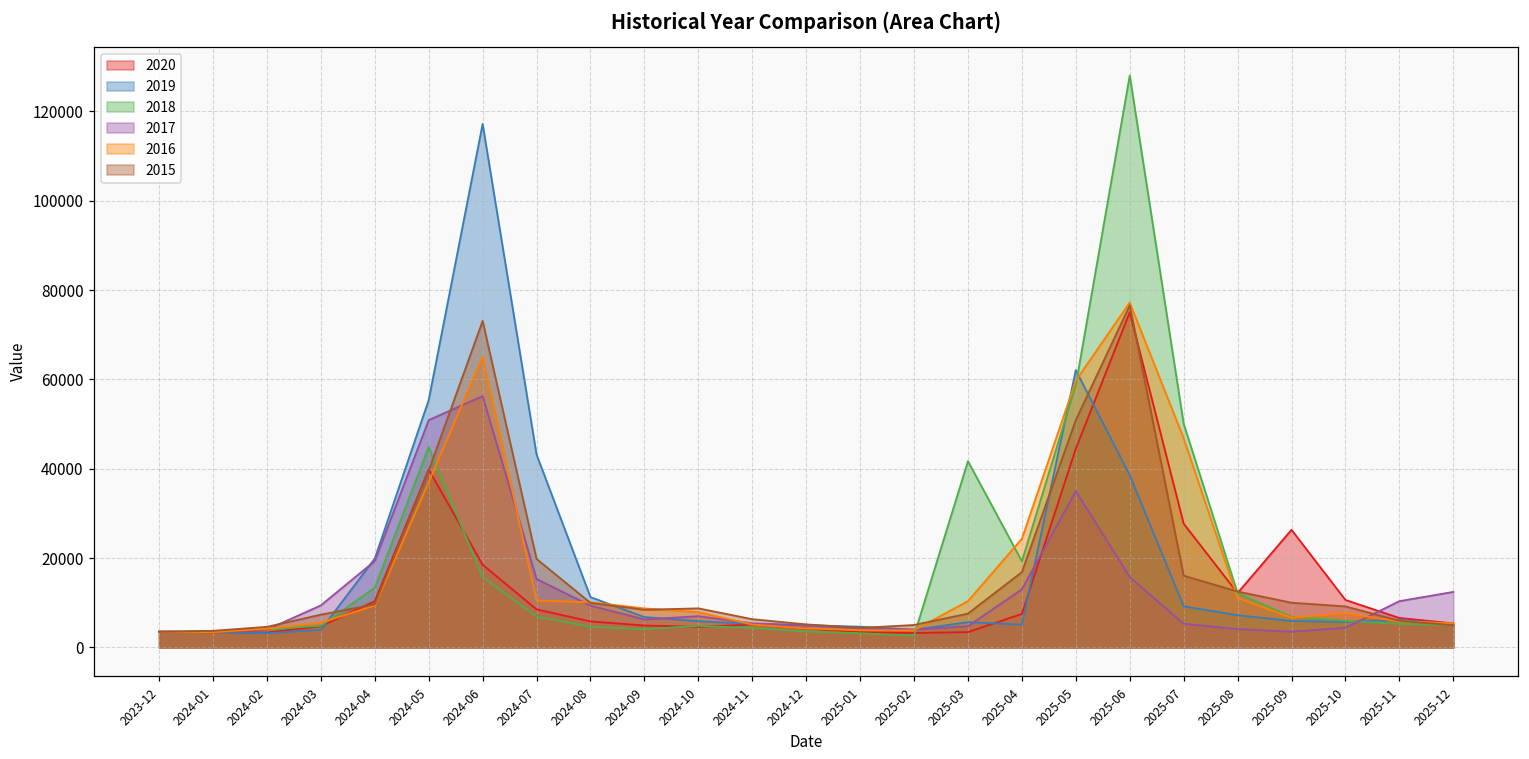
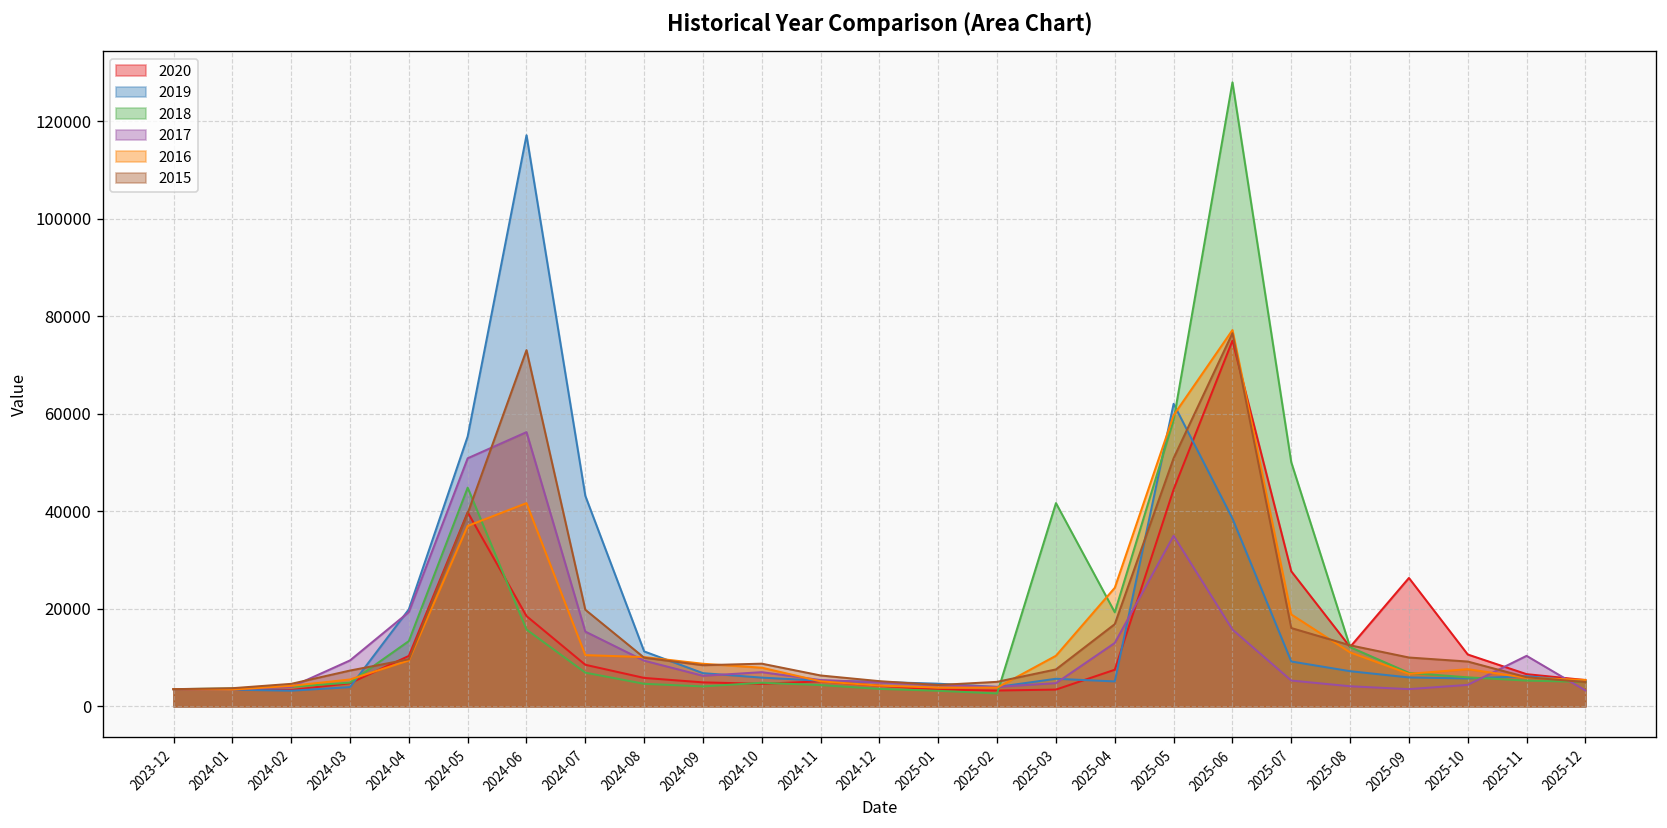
  {
    "2019": {
      "2024-03": 4000,
      "2024-05": 55000,
      "2024-06": 117000,
      "2024-07": 43000,
      "2024-08": 11000,
      "2024-10": 6000,
      "2025-03": 6000,
      "2025-04": 5000,
      "2025-05": 62000,
      "2025-06": 39000,
      "2025-07": 9000,
      "2025-08": 7000,
      "2025-09": 6000
    },
    "2018": {
      "2024-04": 13000,
      "2024-05": 45000,
      "2024-06": 16000,
      "2024-07": 7000,
      "2024-08": 5000,
      "2024-09": 4000,
      "2024-11": 4000,
      "2024-12": 4000,
      "2025-03": 42000,
      "2025-04": 19000,
      "2025-05": 59000,
      "2025-06": 128000,
      "2025-07": 50000
    },
    "2017": {
      "2024-03": 9000,
      "2024-05": 51000,
      "2024-06": 56000,
      "2024-07": 15000,
      "2024-10": 7000,
      "2025-03": 5000,
      "2025-04": 13000,
      "2025-05": 35000,
      "2025-06": 16000,
      "2025-07": 5000,
      "2025-08": 4000,
      "2025-09": 4000,
      "2025-10": 4000,
      "2025-11": 10000,
-     "2025-12": 12000
+     "2025-12": 3000
    },
    "2016": {
      "2024-03": 6000,
      "2024-05": 37000,
-     "2024-06": 65000,
+     "2024-06": 42000,
      "2024-07": 11000,
      "2024-10": 8000,
      "2025-03": 10000,
      "2025-04": 24000,
      "2025-05": 60000,
      "2025-06": 77000,
-     "2025-07": 47000,
+     "2025-07": 19000,
      "2025-08": 11000,
      "2025-10": 8000
    }
  }
